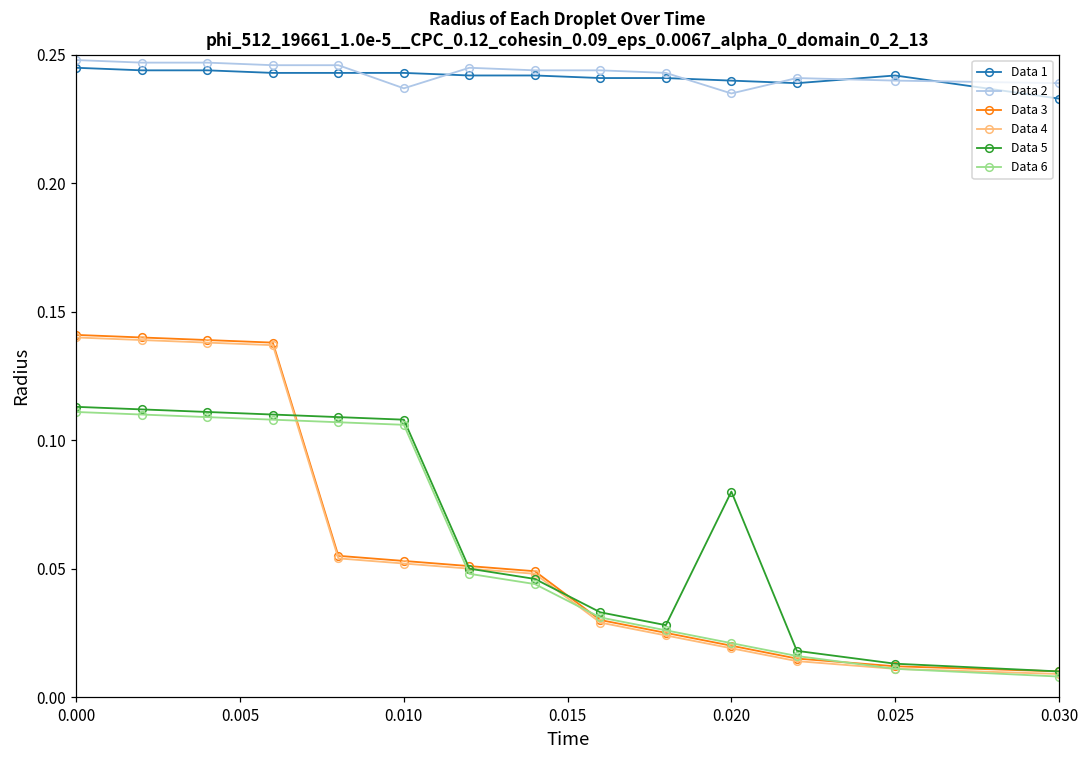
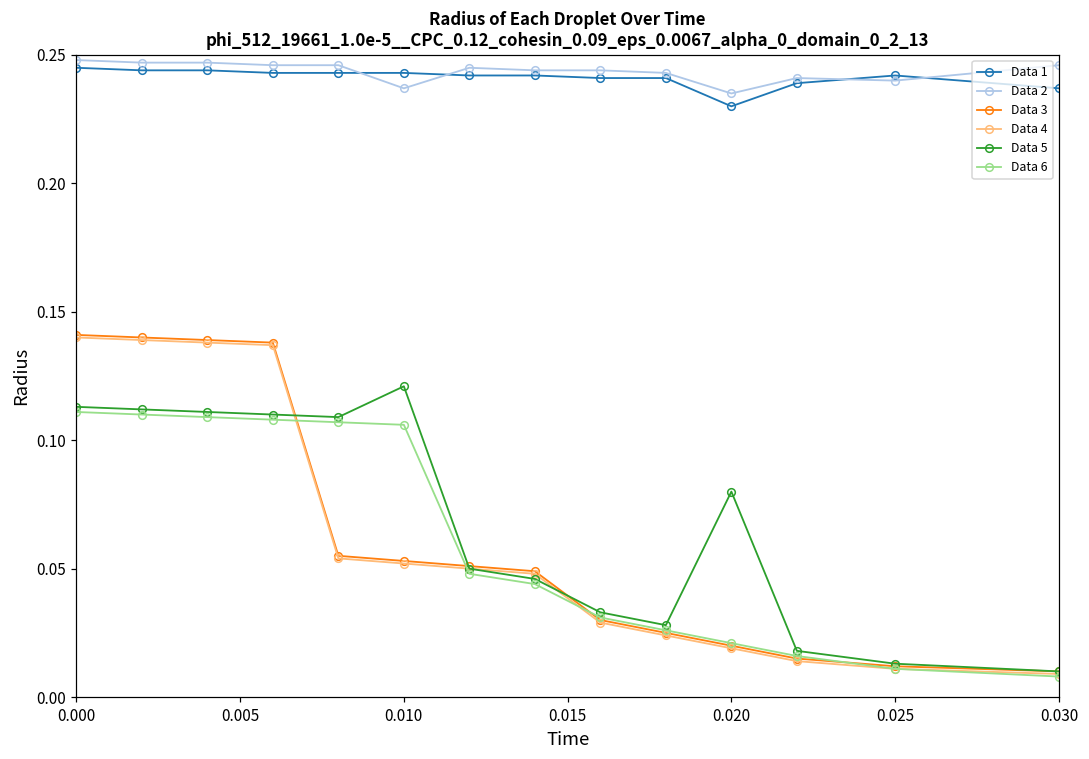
  {
    "Data 1": {
      "0.000": 0.245,
      "0.010": 0.243,
-     "0.020": 0.24,
+     "0.020": 0.23,
      "0.025": 0.242,
-     "0.030": 0.233
+     "0.030": 0.237
    },
    "Data 2": {
      "0.000": 0.248,
      "0.010": 0.237,
      "0.020": 0.235,
      "0.025": 0.240,
-     "0.030": 0.239
+     "0.030": 0.246
    },
    "Data 5": {
      "0.000": 0.113,
-     "0.010": 0.108,
+     "0.010": 0.121,
      "0.020": 0.080
    },
    "Data 6": {
      "0.000": 0.111,
      "0.010": 0.106
    }
  }
